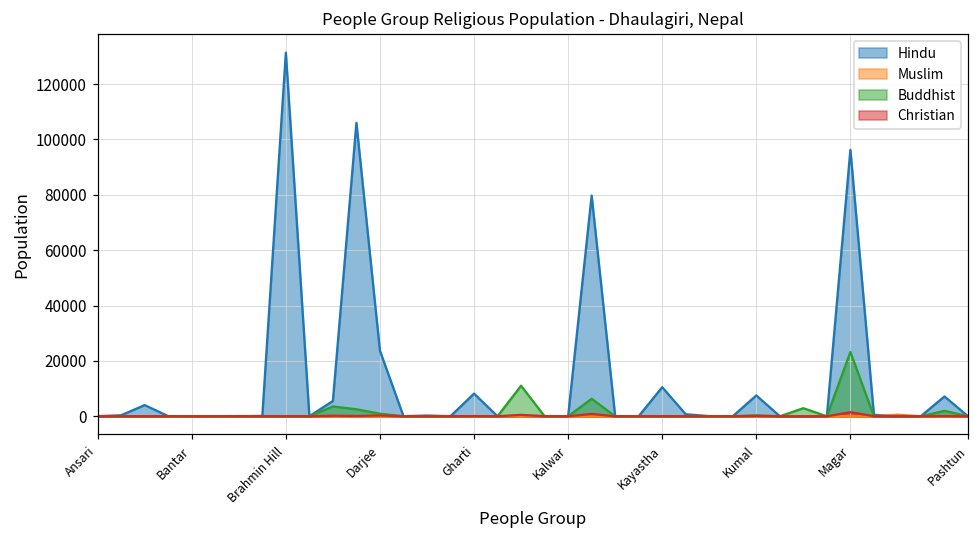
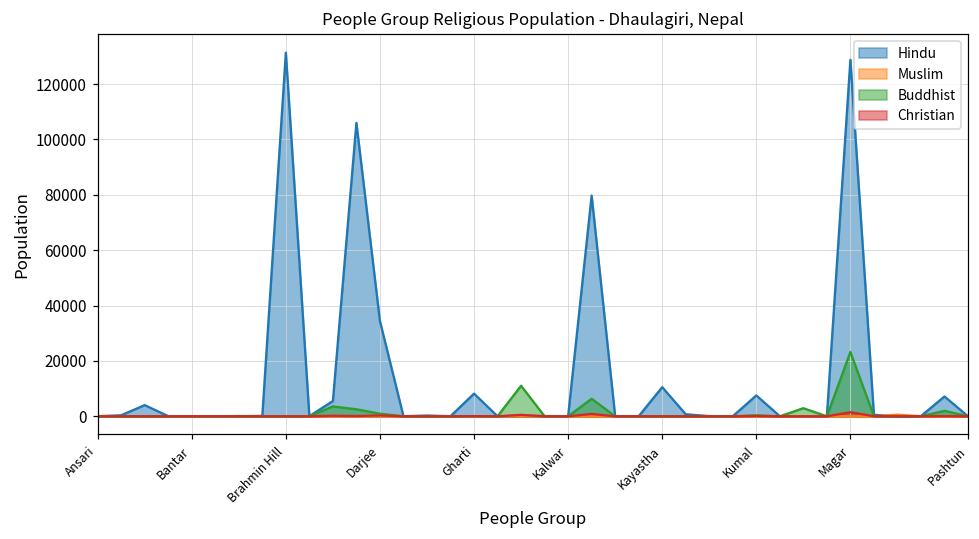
  {
    "Hindu": {
      "Brahmin Hill": 131000,
-     "Darjee": 24000,
+     "Darjee": 34000,
      "Gharti": 8000,
      "Kayastha": 11000,
      "Kumal": 8000,
-     "Magar": 96000
+     "Magar": 129000
    },
    "Muslim": {
      "Magar": 0
    },
    "Buddhist": {
      "Magar": 23000
    },
    "Christian": {
      "Magar": 1000
    }
  }
